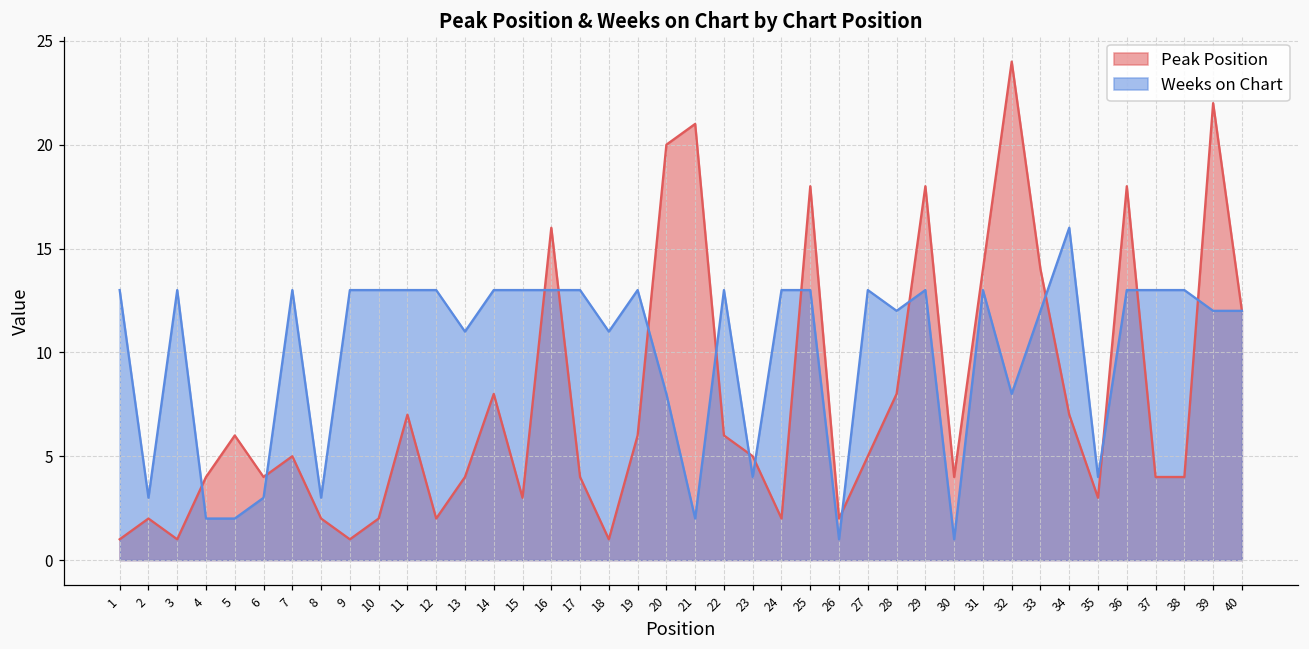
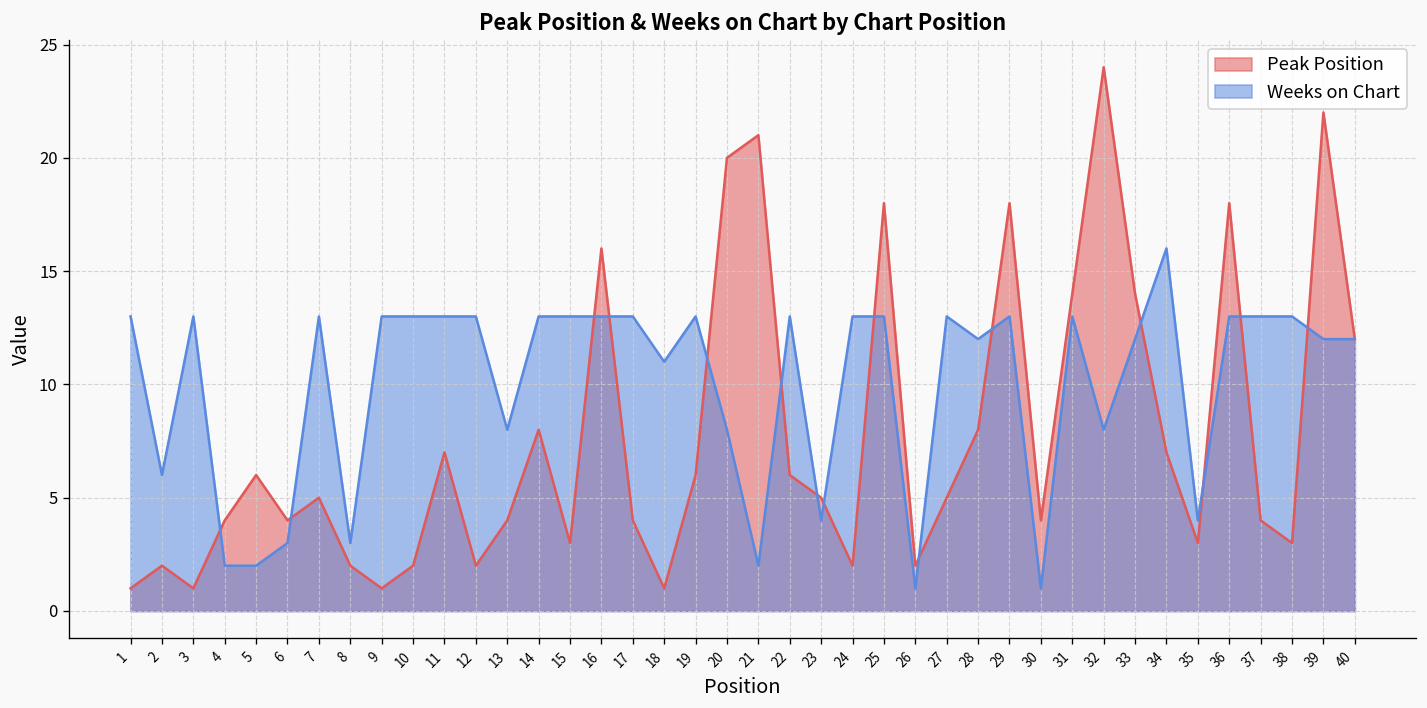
  {
    "Peak Position": {
      "1": 1,
      "2": 2,
      "3": 1,
      "4": 4,
      "5": 6,
      "6": 4,
      "7": 5,
      "8": 2,
      "9": 1,
      "10": 2,
      "11": 7,
      "12": 2,
      "13": 4,
      "14": 8,
      "15": 3,
      "16": 16,
      "17": 4,
      "18": 1,
      "19": 6,
      "20": 20,
      "21": 21,
      "22": 6,
      "23": 5,
      "24": 2,
      "25": 18,
      "26": 2,
      "27": 5,
      "28": 8,
      "29": 18,
      "30": 4,
      "31": 14,
      "32": 24,
      "33": 14,
      "34": 7,
      "35": 3,
      "36": 18,
      "37": 4,
-     "38": 4
+     "38": 3
    },
    "Weeks on Chart": {
      "1": 13,
-     "2": 3,
+     "2": 6,
      "3": 13,
      "4": 2,
      "5": 2,
      "6": 3,
      "7": 13,
      "8": 3,
      "9": 13,
      "10": 13,
      "11": 13,
      "12": 13,
-     "13": 11,
+     "13": 8,
      "14": 13,
      "15": 13,
      "16": 13,
      "17": 13,
      "18": 11,
      "19": 13,
      "20": 8,
      "21": 2,
      "22": 13,
      "23": 4,
      "24": 13,
      "25": 13,
      "26": 1,
      "27": 13,
      "28": 12,
      "29": 13,
      "30": 1,
      "31": 13,
      "32": 8,
      "33": 12,
      "34": 16,
      "35": 4,
      "36": 13,
      "37": 13,
      "38": 13,
      "39": 12
    }
  }
